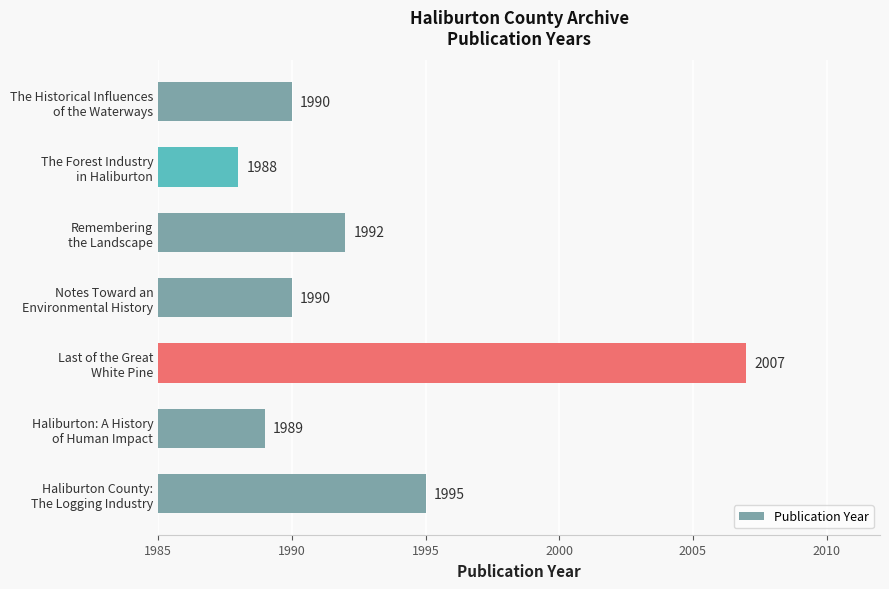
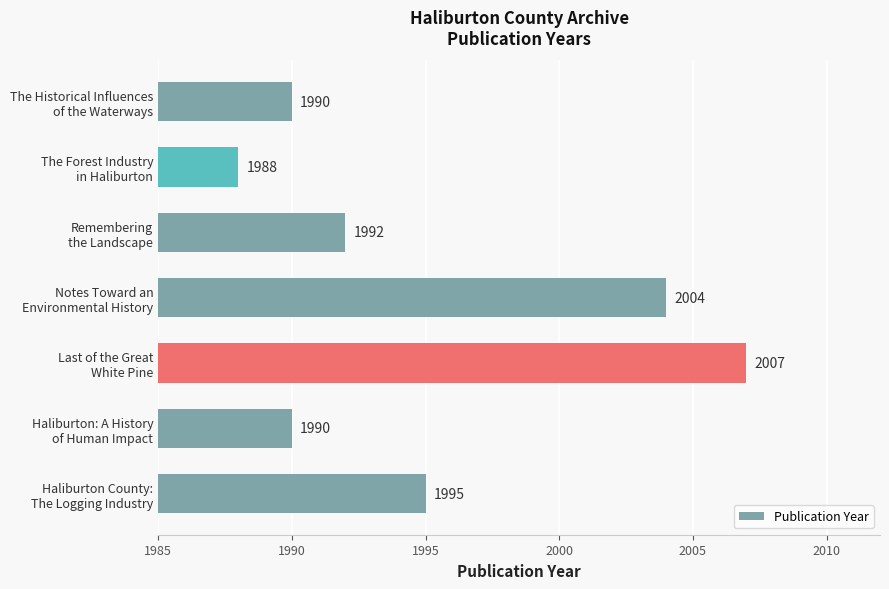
  {
    "The Historical Influences of the Waterways": 1990,
    "The Forest Industry in Haliburton": 1988,
    "Remembering the Landscape": 1992,
-   "Notes Toward an Environmental History": 1990,
+   "Notes Toward an Environmental History": 2004,
    "Last of the Great White Pine": 2007,
-   "Haliburton: A History of Human Impact": 1989,
+   "Haliburton: A History of Human Impact": 1990,
    "Haliburton County: The Logging Industry": 1995
  }
